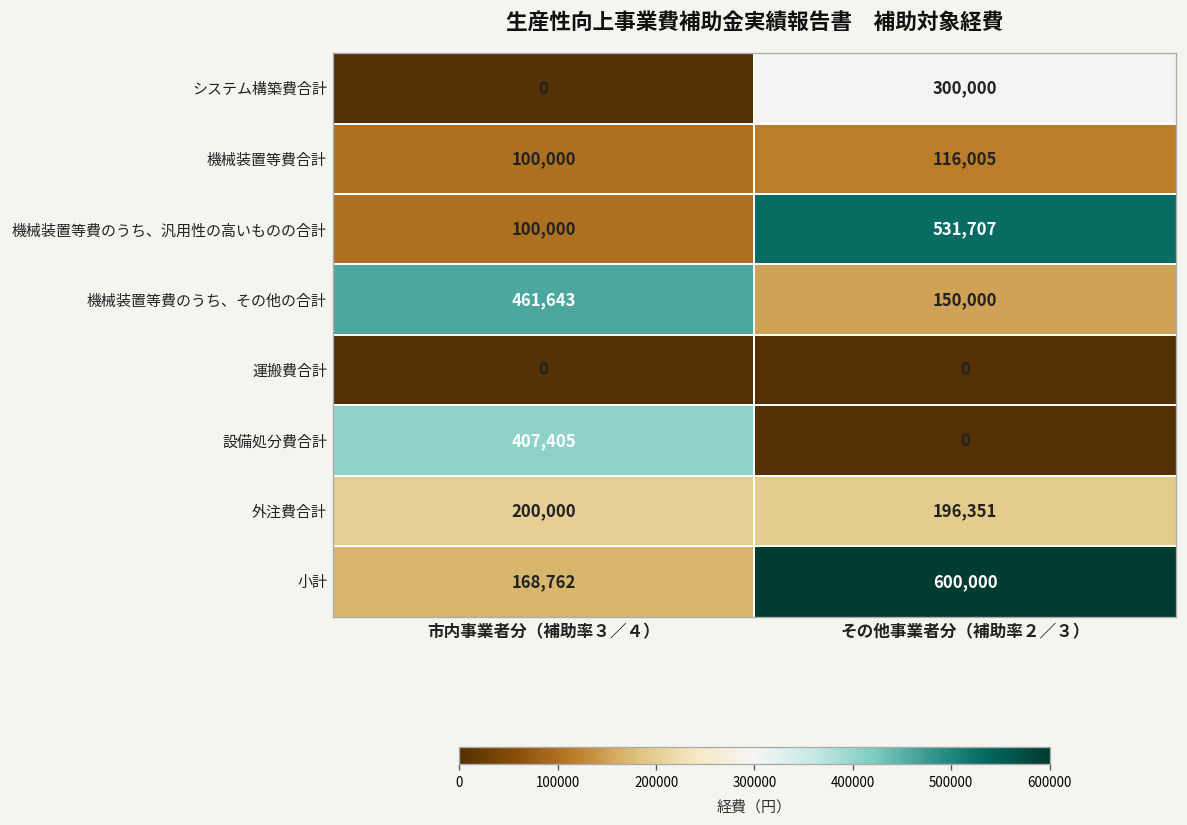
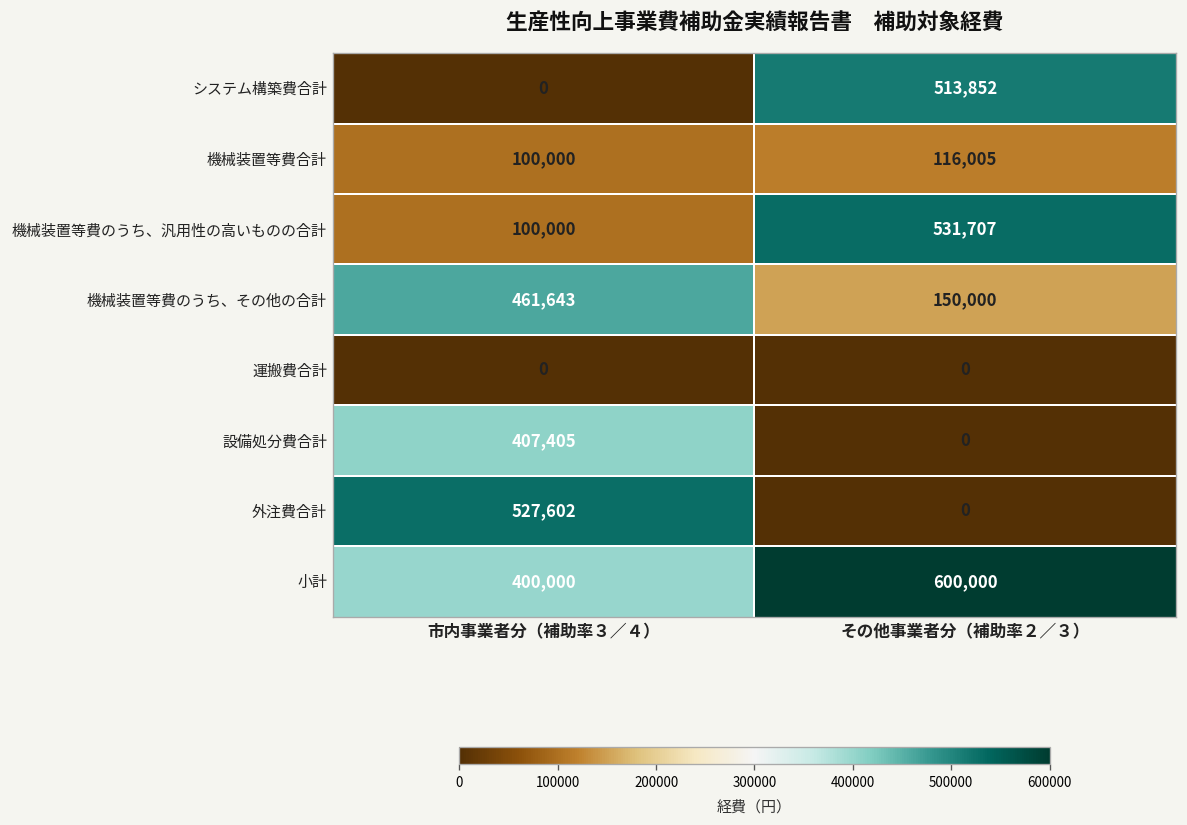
  {
    "システム構築費合計": {
      "市内事業者分（補助率３／４）": "0",
-     "その他事業者分（補助率２／３）": "300,000"
+     "その他事業者分（補助率２／３）": "513,852"
    },
    "機械装置等費合計": {
      "市内事業者分（補助率３／４）": "100,000",
      "その他事業者分（補助率２／３）": "116,005"
    },
    "機械装置等費のうち、汎用性の高いものの合計": {
      "市内事業者分（補助率３／４）": "100,000",
      "その他事業者分（補助率２／３）": "531,707"
    },
    "機械装置等費のうち、その他の合計": {
      "市内事業者分（補助率３／４）": "461,643",
      "その他事業者分（補助率２／３）": "150,000"
    },
    "運搬費合計": {
      "市内事業者分（補助率３／４）": "0",
      "その他事業者分（補助率２／３）": "0"
    },
    "設備処分費合計": {
      "市内事業者分（補助率３／４）": "407,405",
      "その他事業者分（補助率２／３）": "0"
    },
    "外注費合計": {
-     "市内事業者分（補助率３／４）": "200,000",
-     "その他事業者分（補助率２／３）": "196,351"
+     "市内事業者分（補助率３／４）": "527,602",
+     "その他事業者分（補助率２／３）": "0"
    },
    "小計": {
-     "市内事業者分（補助率３／４）": "168,762",
+     "市内事業者分（補助率３／４）": "400,000",
      "その他事業者分（補助率２／３）": "600,000"
    }
  }
